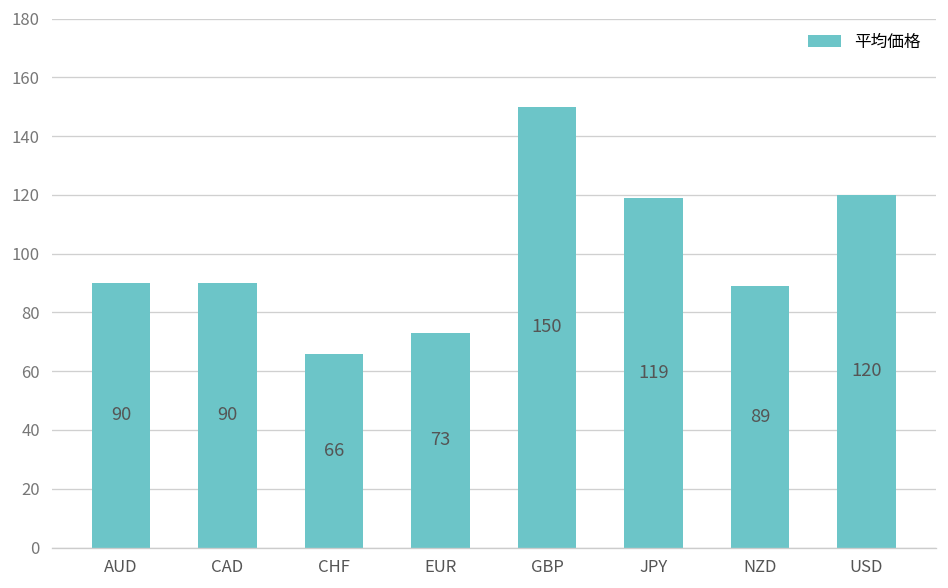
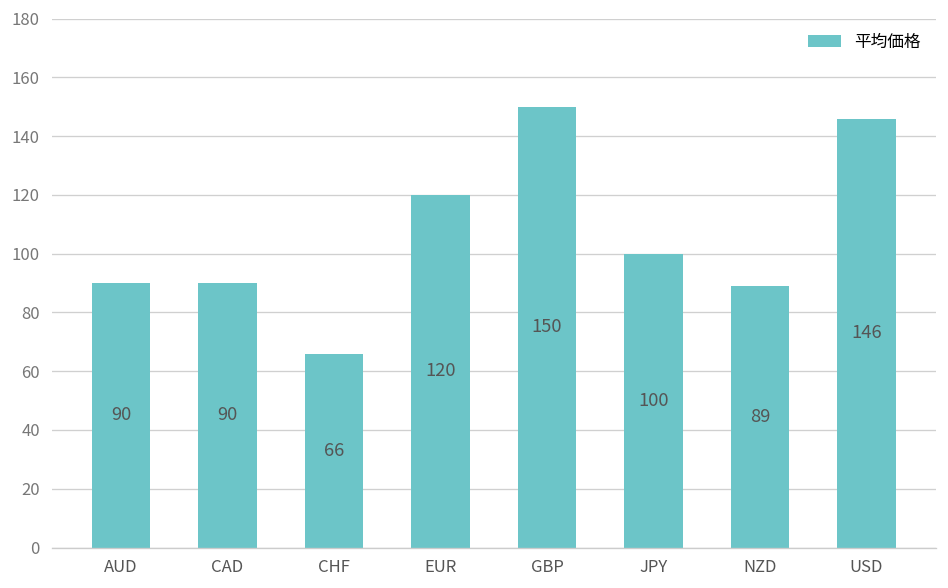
  {
    "AUD": 90,
    "CAD": 90,
    "CHF": 66,
-   "EUR": 73,
+   "EUR": 120,
    "GBP": 150,
-   "JPY": 119,
+   "JPY": 100,
    "NZD": 89,
-   "USD": 120
+   "USD": 146
  }
